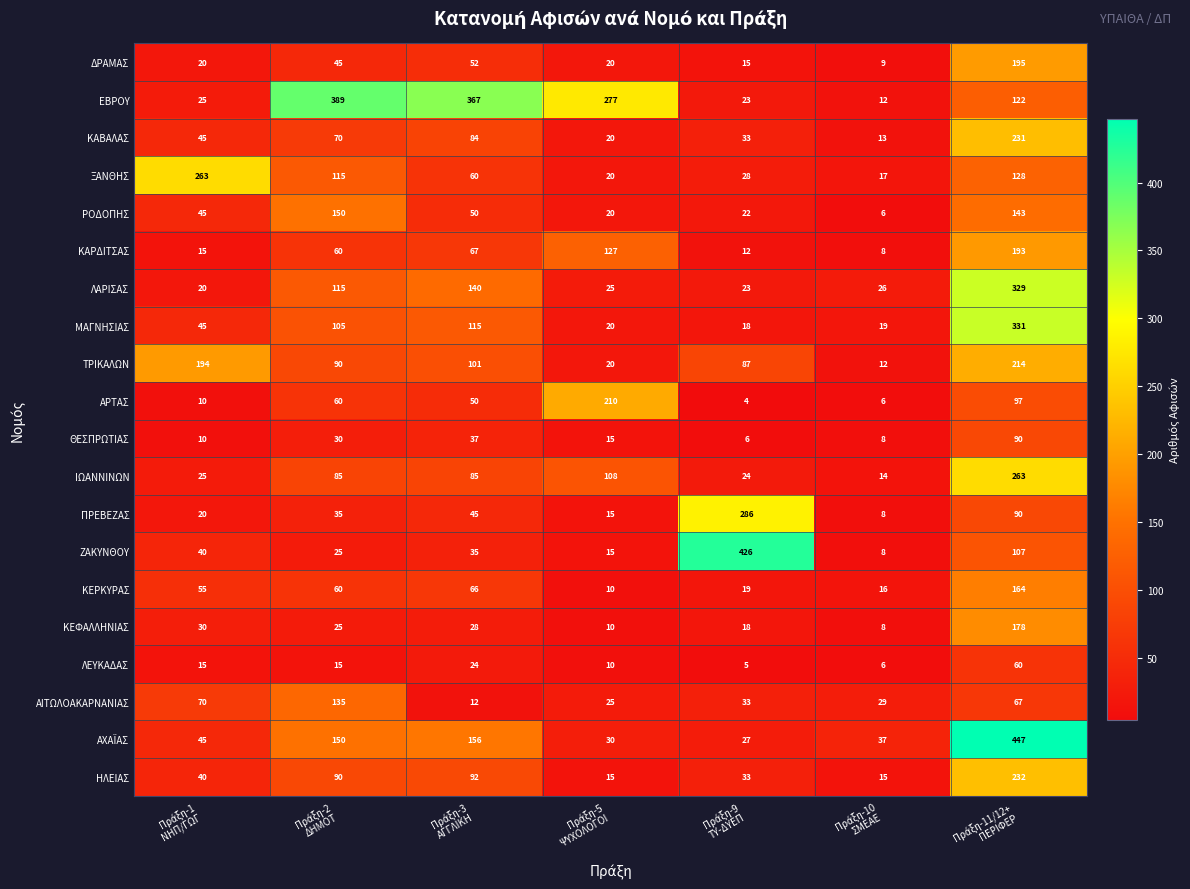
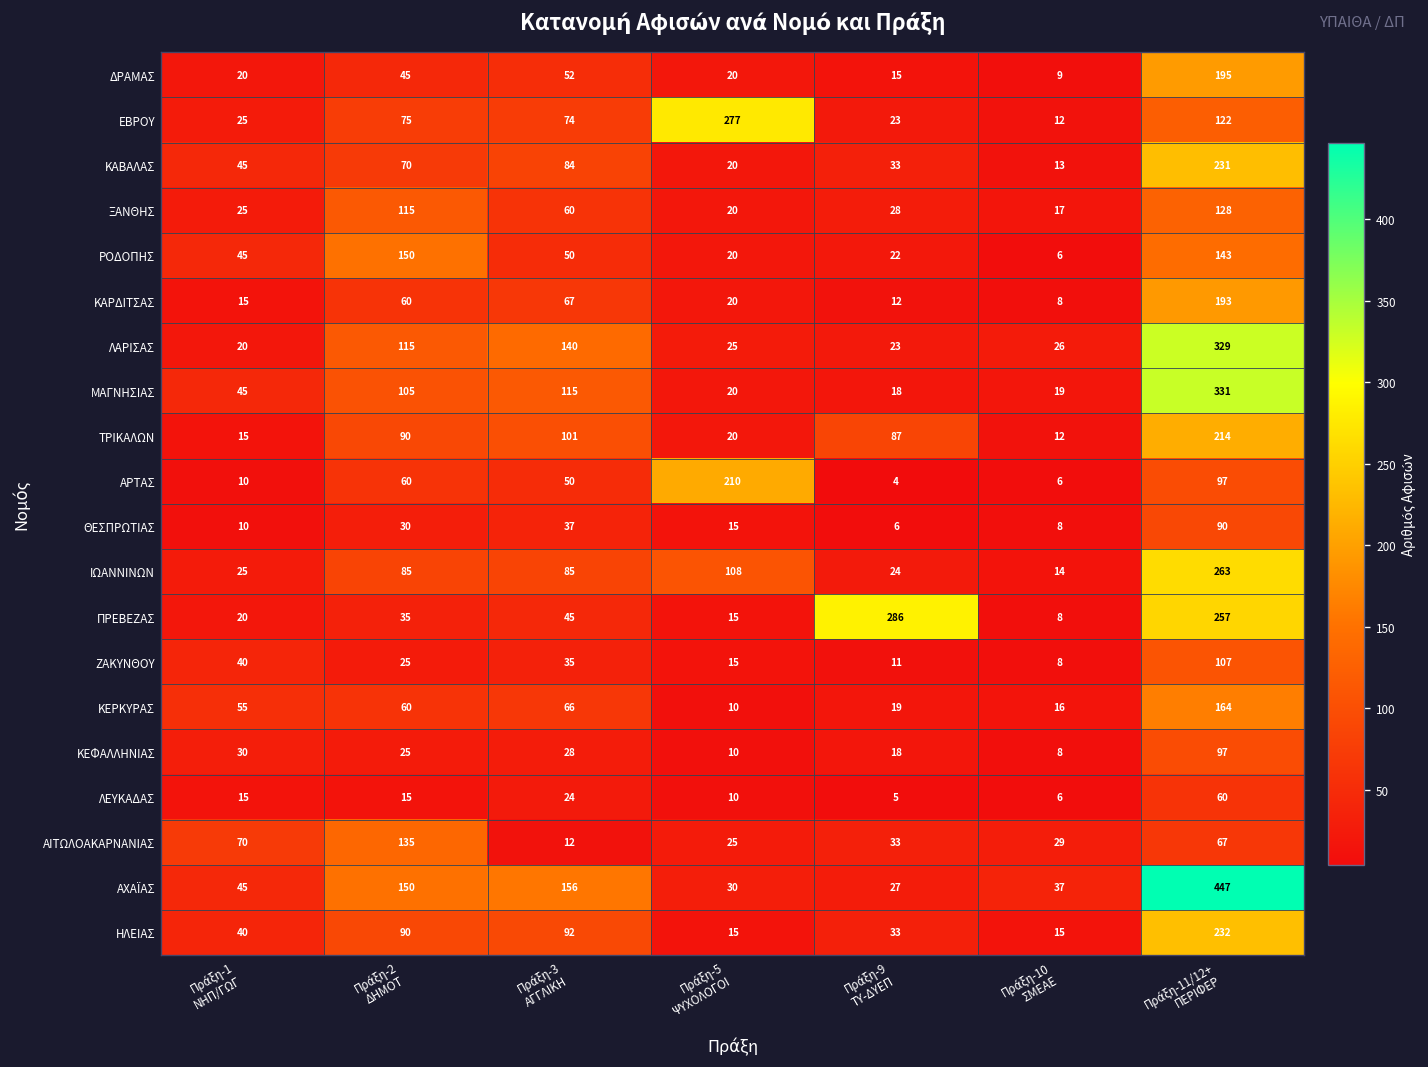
  {
    "ΔΡΑΜΑΣ": {
      "Πράξη-1 ΝΗΠ/ΓΩΓ": 20,
      "Πράξη-2 ΔΗΜΟΤ": 45,
      "Πράξη-3 ΑΓΓΛΙΚΗ": 52,
      "Πράξη-5 ΨΥΧΟΛΟΓΟΙ": 20,
      "Πράξη-9 ΤΥ-ΔΥΕΠ": 15,
      "Πράξη-10 ΣΜΕΑΕ": 9,
      "Πράξη-11/12+ ΠΕΡΙΦΕΡ": 195
    },
    "ΕΒΡΟΥ": {
      "Πράξη-1 ΝΗΠ/ΓΩΓ": 25,
-     "Πράξη-2 ΔΗΜΟΤ": 389,
-     "Πράξη-3 ΑΓΓΛΙΚΗ": 367,
+     "Πράξη-2 ΔΗΜΟΤ": 75,
+     "Πράξη-3 ΑΓΓΛΙΚΗ": 74,
      "Πράξη-5 ΨΥΧΟΛΟΓΟΙ": 277,
      "Πράξη-9 ΤΥ-ΔΥΕΠ": 23,
      "Πράξη-10 ΣΜΕΑΕ": 12,
      "Πράξη-11/12+ ΠΕΡΙΦΕΡ": 122
    },
    "ΚΑΒΑΛΑΣ": {
      "Πράξη-1 ΝΗΠ/ΓΩΓ": 45,
      "Πράξη-2 ΔΗΜΟΤ": 70,
      "Πράξη-3 ΑΓΓΛΙΚΗ": 84,
      "Πράξη-5 ΨΥΧΟΛΟΓΟΙ": 20,
      "Πράξη-9 ΤΥ-ΔΥΕΠ": 33,
      "Πράξη-10 ΣΜΕΑΕ": 13,
      "Πράξη-11/12+ ΠΕΡΙΦΕΡ": 231
    },
    "ΞΑΝΘΗΣ": {
-     "Πράξη-1 ΝΗΠ/ΓΩΓ": 263,
+     "Πράξη-1 ΝΗΠ/ΓΩΓ": 25,
      "Πράξη-2 ΔΗΜΟΤ": 115,
      "Πράξη-3 ΑΓΓΛΙΚΗ": 60,
      "Πράξη-5 ΨΥΧΟΛΟΓΟΙ": 20,
      "Πράξη-9 ΤΥ-ΔΥΕΠ": 28,
      "Πράξη-10 ΣΜΕΑΕ": 17,
      "Πράξη-11/12+ ΠΕΡΙΦΕΡ": 128
    },
    "ΡΟΔΟΠΗΣ": {
      "Πράξη-1 ΝΗΠ/ΓΩΓ": 45,
      "Πράξη-2 ΔΗΜΟΤ": 150,
      "Πράξη-3 ΑΓΓΛΙΚΗ": 50,
      "Πράξη-5 ΨΥΧΟΛΟΓΟΙ": 20,
      "Πράξη-9 ΤΥ-ΔΥΕΠ": 22,
      "Πράξη-10 ΣΜΕΑΕ": 6,
      "Πράξη-11/12+ ΠΕΡΙΦΕΡ": 143
    },
    "ΚΑΡΔΙΤΣΑΣ": {
      "Πράξη-1 ΝΗΠ/ΓΩΓ": 15,
      "Πράξη-2 ΔΗΜΟΤ": 60,
      "Πράξη-3 ΑΓΓΛΙΚΗ": 67,
-     "Πράξη-5 ΨΥΧΟΛΟΓΟΙ": 127,
+     "Πράξη-5 ΨΥΧΟΛΟΓΟΙ": 20,
      "Πράξη-9 ΤΥ-ΔΥΕΠ": 12,
      "Πράξη-10 ΣΜΕΑΕ": 8,
      "Πράξη-11/12+ ΠΕΡΙΦΕΡ": 193
    },
    "ΛΑΡΙΣΑΣ": {
      "Πράξη-1 ΝΗΠ/ΓΩΓ": 20,
      "Πράξη-2 ΔΗΜΟΤ": 115,
      "Πράξη-3 ΑΓΓΛΙΚΗ": 140,
      "Πράξη-5 ΨΥΧΟΛΟΓΟΙ": 25,
      "Πράξη-9 ΤΥ-ΔΥΕΠ": 23,
      "Πράξη-10 ΣΜΕΑΕ": 26,
      "Πράξη-11/12+ ΠΕΡΙΦΕΡ": 329
    },
    "ΜΑΓΝΗΣΙΑΣ": {
      "Πράξη-1 ΝΗΠ/ΓΩΓ": 45,
      "Πράξη-2 ΔΗΜΟΤ": 105,
      "Πράξη-3 ΑΓΓΛΙΚΗ": 115,
      "Πράξη-5 ΨΥΧΟΛΟΓΟΙ": 20,
      "Πράξη-9 ΤΥ-ΔΥΕΠ": 18,
      "Πράξη-10 ΣΜΕΑΕ": 19,
      "Πράξη-11/12+ ΠΕΡΙΦΕΡ": 331
    },
    "ΤΡΙΚΑΛΩΝ": {
-     "Πράξη-1 ΝΗΠ/ΓΩΓ": 194,
+     "Πράξη-1 ΝΗΠ/ΓΩΓ": 15,
      "Πράξη-2 ΔΗΜΟΤ": 90,
      "Πράξη-3 ΑΓΓΛΙΚΗ": 101,
      "Πράξη-5 ΨΥΧΟΛΟΓΟΙ": 20,
      "Πράξη-9 ΤΥ-ΔΥΕΠ": 87,
      "Πράξη-10 ΣΜΕΑΕ": 12,
      "Πράξη-11/12+ ΠΕΡΙΦΕΡ": 214
    },
    "ΑΡΤΑΣ": {
      "Πράξη-1 ΝΗΠ/ΓΩΓ": 10,
      "Πράξη-2 ΔΗΜΟΤ": 60,
      "Πράξη-3 ΑΓΓΛΙΚΗ": 50,
      "Πράξη-5 ΨΥΧΟΛΟΓΟΙ": 210,
      "Πράξη-9 ΤΥ-ΔΥΕΠ": 4,
      "Πράξη-10 ΣΜΕΑΕ": 6,
      "Πράξη-11/12+ ΠΕΡΙΦΕΡ": 97
    },
    "ΘΕΣΠΡΩΤΙΑΣ": {
      "Πράξη-1 ΝΗΠ/ΓΩΓ": 10,
      "Πράξη-2 ΔΗΜΟΤ": 30,
      "Πράξη-3 ΑΓΓΛΙΚΗ": 37,
      "Πράξη-5 ΨΥΧΟΛΟΓΟΙ": 15,
      "Πράξη-9 ΤΥ-ΔΥΕΠ": 6,
      "Πράξη-10 ΣΜΕΑΕ": 8,
      "Πράξη-11/12+ ΠΕΡΙΦΕΡ": 90
    },
    "ΙΩΑΝΝΙΝΩΝ": {
      "Πράξη-1 ΝΗΠ/ΓΩΓ": 25,
      "Πράξη-2 ΔΗΜΟΤ": 85,
      "Πράξη-3 ΑΓΓΛΙΚΗ": 85,
      "Πράξη-5 ΨΥΧΟΛΟΓΟΙ": 108,
      "Πράξη-9 ΤΥ-ΔΥΕΠ": 24,
      "Πράξη-10 ΣΜΕΑΕ": 14,
      "Πράξη-11/12+ ΠΕΡΙΦΕΡ": 263
    },
    "ΠΡΕΒΕΖΑΣ": {
      "Πράξη-1 ΝΗΠ/ΓΩΓ": 20,
      "Πράξη-2 ΔΗΜΟΤ": 35,
      "Πράξη-3 ΑΓΓΛΙΚΗ": 45,
      "Πράξη-5 ΨΥΧΟΛΟΓΟΙ": 15,
      "Πράξη-9 ΤΥ-ΔΥΕΠ": 286,
      "Πράξη-10 ΣΜΕΑΕ": 8,
-     "Πράξη-11/12+ ΠΕΡΙΦΕΡ": 90
+     "Πράξη-11/12+ ΠΕΡΙΦΕΡ": 257
    },
    "ΖΑΚΥΝΘΟΥ": {
      "Πράξη-1 ΝΗΠ/ΓΩΓ": 40,
      "Πράξη-2 ΔΗΜΟΤ": 25,
      "Πράξη-3 ΑΓΓΛΙΚΗ": 35,
      "Πράξη-5 ΨΥΧΟΛΟΓΟΙ": 15,
-     "Πράξη-9 ΤΥ-ΔΥΕΠ": 426,
+     "Πράξη-9 ΤΥ-ΔΥΕΠ": 11,
      "Πράξη-10 ΣΜΕΑΕ": 8,
      "Πράξη-11/12+ ΠΕΡΙΦΕΡ": 107
    },
    "ΚΕΡΚΥΡΑΣ": {
      "Πράξη-1 ΝΗΠ/ΓΩΓ": 55,
      "Πράξη-2 ΔΗΜΟΤ": 60,
      "Πράξη-3 ΑΓΓΛΙΚΗ": 66,
      "Πράξη-5 ΨΥΧΟΛΟΓΟΙ": 10,
      "Πράξη-9 ΤΥ-ΔΥΕΠ": 19,
      "Πράξη-10 ΣΜΕΑΕ": 16,
      "Πράξη-11/12+ ΠΕΡΙΦΕΡ": 164
    },
    "ΚΕΦΑΛΛΗΝΙΑΣ": {
      "Πράξη-1 ΝΗΠ/ΓΩΓ": 30,
      "Πράξη-2 ΔΗΜΟΤ": 25,
      "Πράξη-3 ΑΓΓΛΙΚΗ": 28,
      "Πράξη-5 ΨΥΧΟΛΟΓΟΙ": 10,
      "Πράξη-9 ΤΥ-ΔΥΕΠ": 18,
      "Πράξη-10 ΣΜΕΑΕ": 8,
-     "Πράξη-11/12+ ΠΕΡΙΦΕΡ": 178
+     "Πράξη-11/12+ ΠΕΡΙΦΕΡ": 97
    },
    "ΛΕΥΚΑΔΑΣ": {
      "Πράξη-1 ΝΗΠ/ΓΩΓ": 15,
      "Πράξη-2 ΔΗΜΟΤ": 15,
      "Πράξη-3 ΑΓΓΛΙΚΗ": 24,
      "Πράξη-5 ΨΥΧΟΛΟΓΟΙ": 10,
      "Πράξη-9 ΤΥ-ΔΥΕΠ": 5,
      "Πράξη-10 ΣΜΕΑΕ": 6,
      "Πράξη-11/12+ ΠΕΡΙΦΕΡ": 60
    },
    "ΑΙΤΩΛΟΑΚΑΡΝΑΝΙΑΣ": {
      "Πράξη-1 ΝΗΠ/ΓΩΓ": 70,
      "Πράξη-2 ΔΗΜΟΤ": 135,
      "Πράξη-3 ΑΓΓΛΙΚΗ": 12,
      "Πράξη-5 ΨΥΧΟΛΟΓΟΙ": 25,
      "Πράξη-9 ΤΥ-ΔΥΕΠ": 33,
      "Πράξη-10 ΣΜΕΑΕ": 29,
      "Πράξη-11/12+ ΠΕΡΙΦΕΡ": 67
    },
    "ΑΧΑΪΑΣ": {
      "Πράξη-1 ΝΗΠ/ΓΩΓ": 45,
      "Πράξη-2 ΔΗΜΟΤ": 150,
      "Πράξη-3 ΑΓΓΛΙΚΗ": 156,
      "Πράξη-5 ΨΥΧΟΛΟΓΟΙ": 30,
      "Πράξη-9 ΤΥ-ΔΥΕΠ": 27,
      "Πράξη-10 ΣΜΕΑΕ": 37,
      "Πράξη-11/12+ ΠΕΡΙΦΕΡ": 447
    },
    "ΗΛΕΙΑΣ": {
      "Πράξη-1 ΝΗΠ/ΓΩΓ": 40,
      "Πράξη-2 ΔΗΜΟΤ": 90,
      "Πράξη-3 ΑΓΓΛΙΚΗ": 92,
      "Πράξη-5 ΨΥΧΟΛΟΓΟΙ": 15,
      "Πράξη-9 ΤΥ-ΔΥΕΠ": 33,
      "Πράξη-10 ΣΜΕΑΕ": 15,
      "Πράξη-11/12+ ΠΕΡΙΦΕΡ": 232
    }
  }
